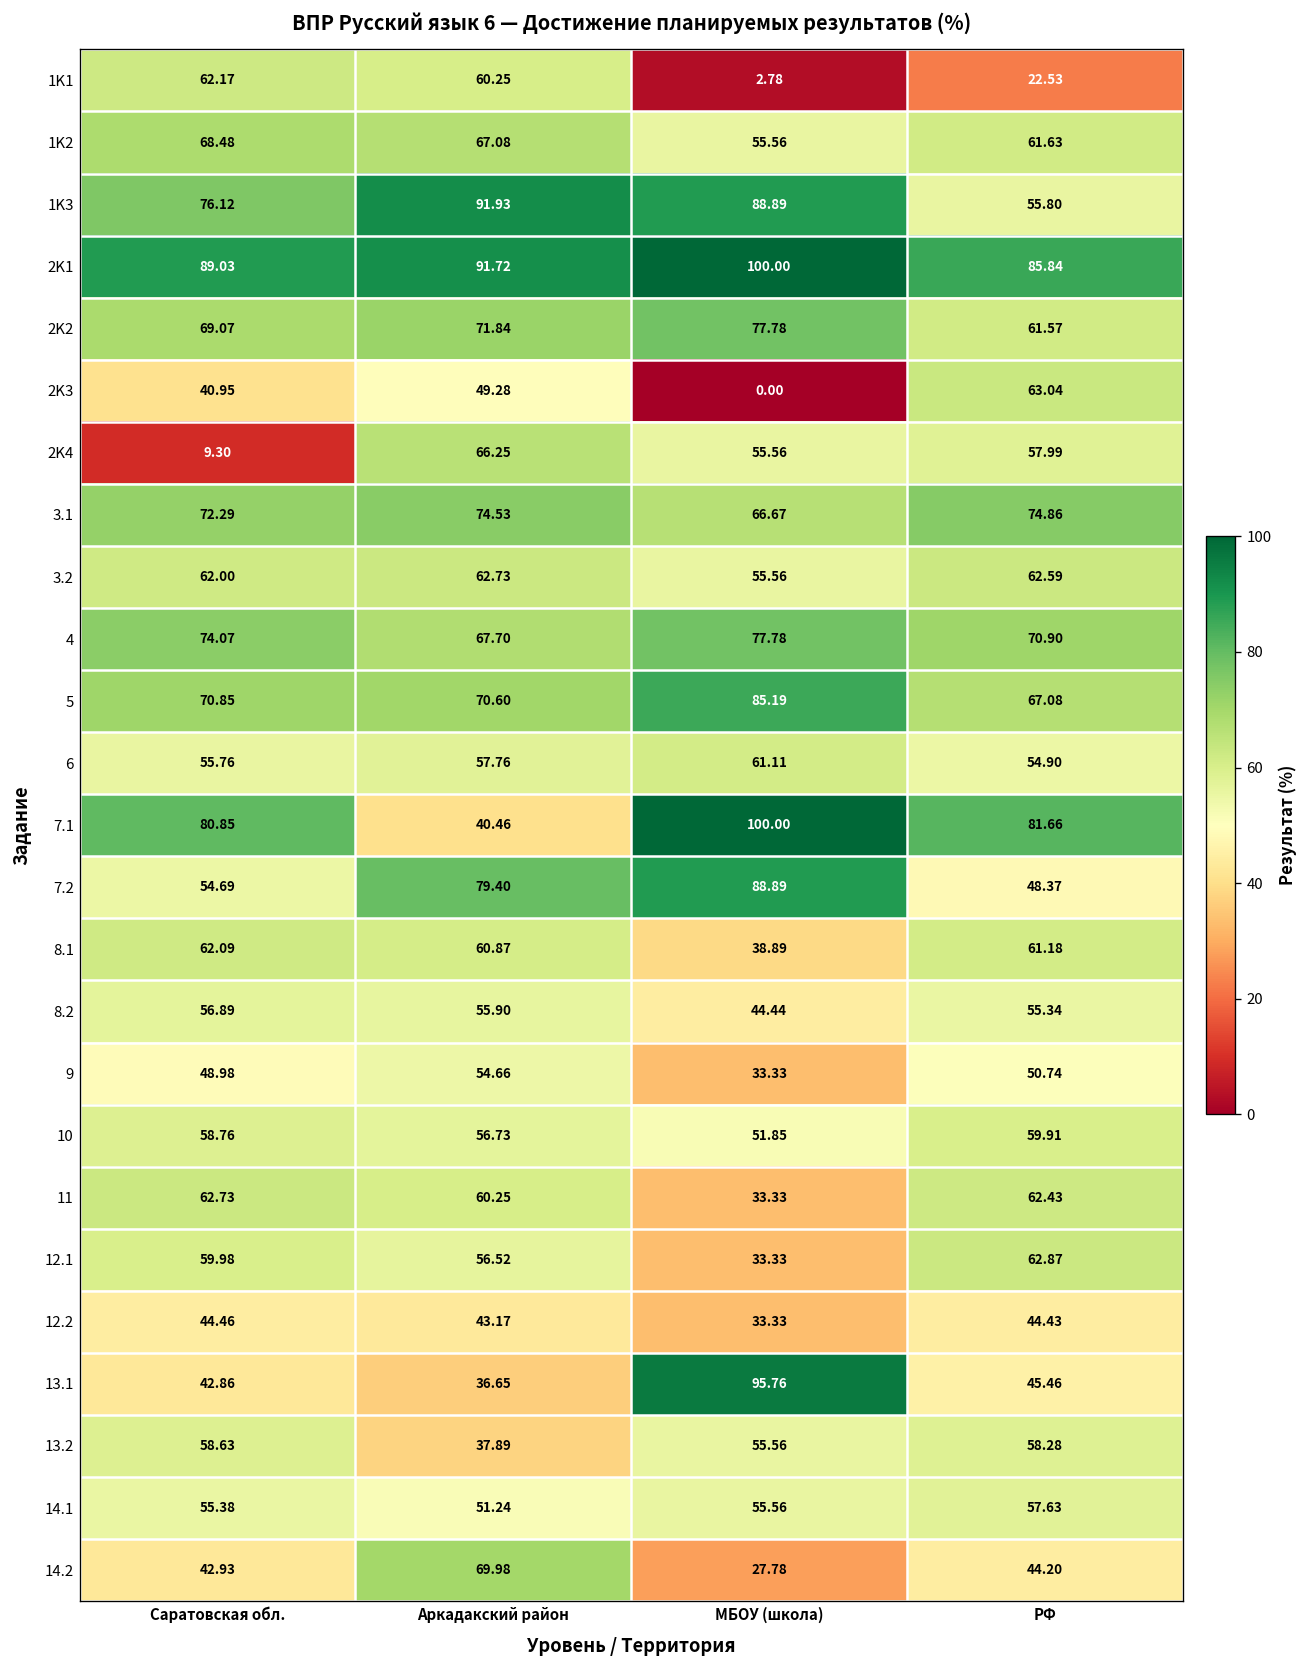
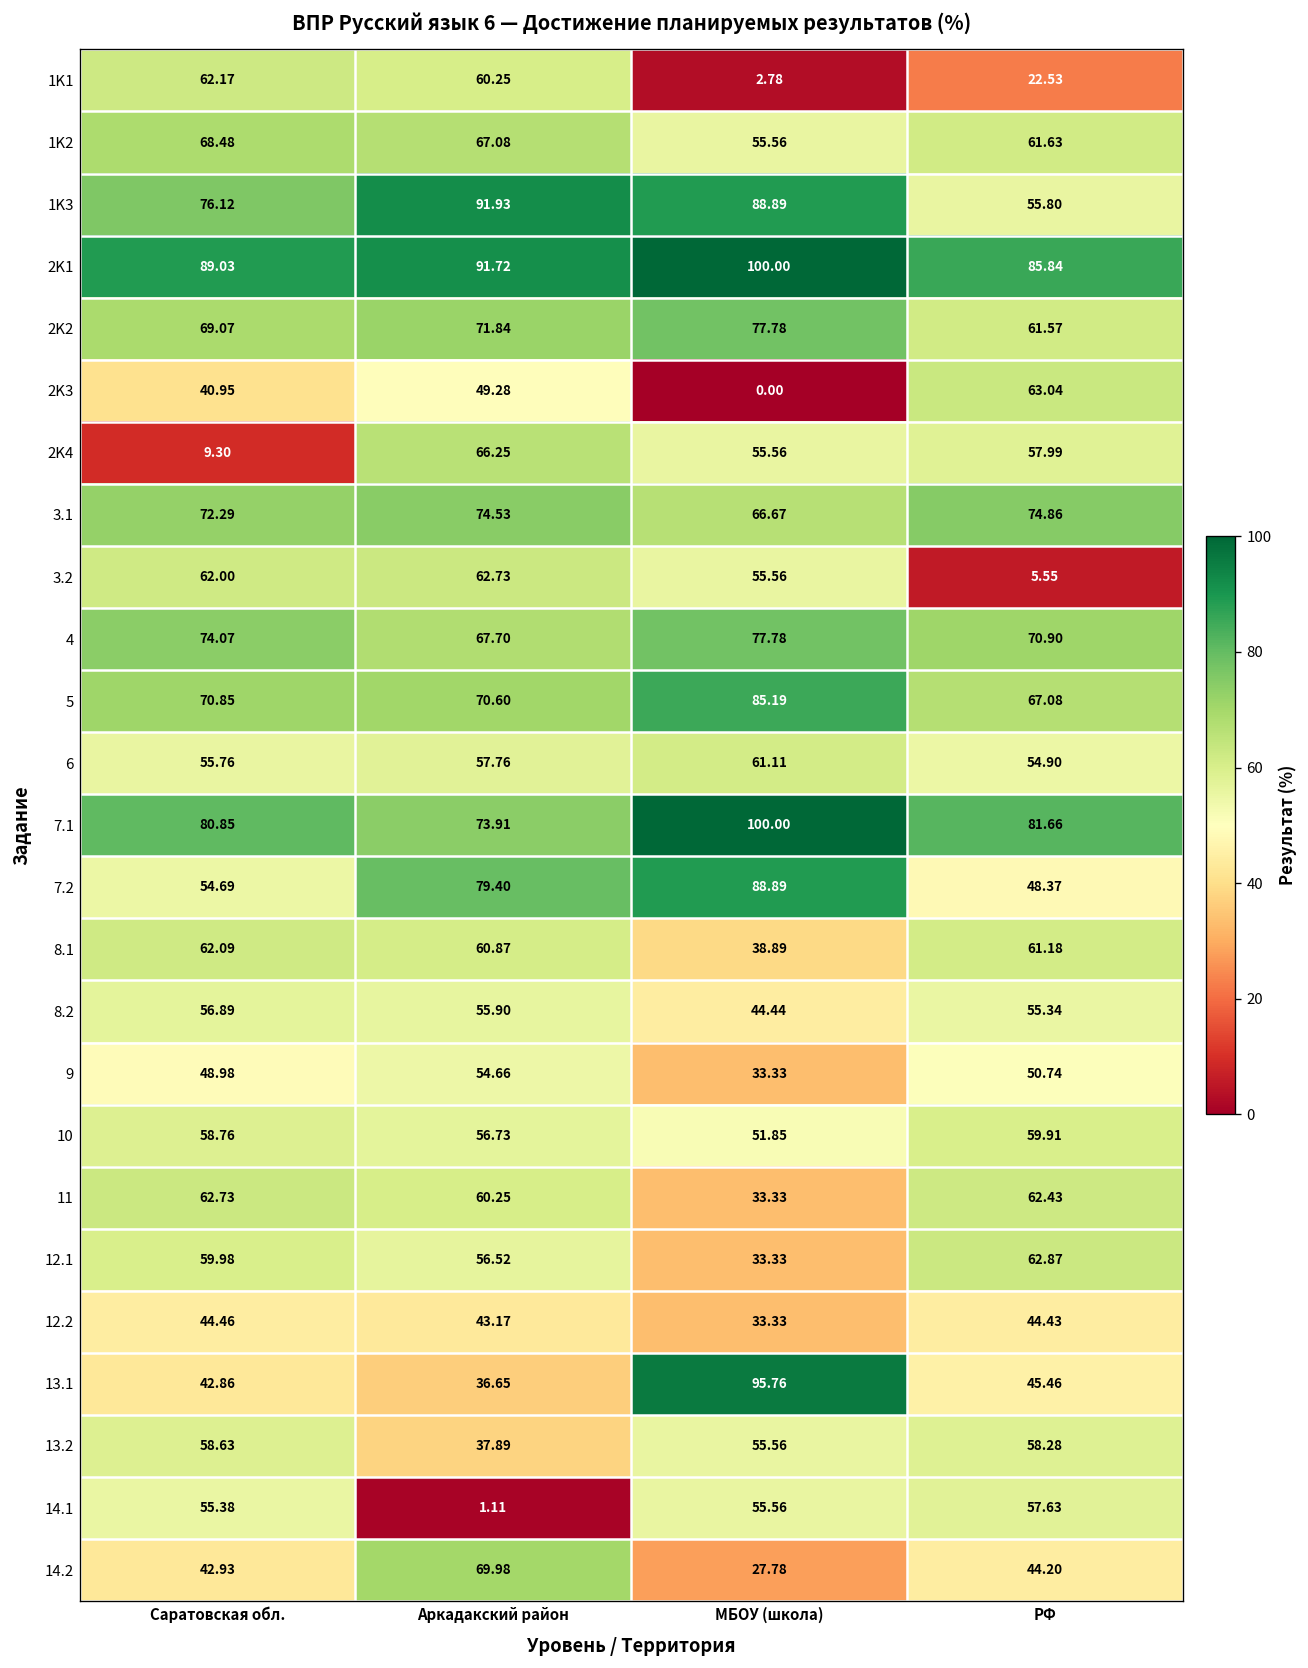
  {
    "1K1": {
      "Саратовская обл.": 62.17,
      "Аркадакский район": 60.25,
      "МБОУ (школа)": 2.78,
      "РФ": 22.53
    },
    "1K2": {
      "Саратовская обл.": 68.48,
      "Аркадакский район": 67.08,
      "МБОУ (школа)": 55.56,
      "РФ": 61.63
    },
    "1K3": {
      "Саратовская обл.": 76.12,
      "Аркадакский район": 91.93,
      "МБОУ (школа)": 88.89,
      "РФ": 55.80
    },
    "2K1": {
      "Саратовская обл.": 89.03,
      "Аркадакский район": 91.72,
      "МБОУ (школа)": 100.00,
      "РФ": 85.84
    },
    "2K2": {
      "Саратовская обл.": 69.07,
      "Аркадакский район": 71.84,
      "МБОУ (школа)": 77.78,
      "РФ": 61.57
    },
    "2K3": {
      "Саратовская обл.": 40.95,
      "Аркадакский район": 49.28,
      "МБОУ (школа)": 0.00,
      "РФ": 63.04
    },
    "2K4": {
      "Саратовская обл.": 9.30,
      "Аркадакский район": 66.25,
      "МБОУ (школа)": 55.56,
      "РФ": 57.99
    },
    "3.1": {
      "Саратовская обл.": 72.29,
      "Аркадакский район": 74.53,
      "МБОУ (школа)": 66.67,
      "РФ": 74.86
    },
    "3.2": {
      "Саратовская обл.": 62.00,
      "Аркадакский район": 62.73,
      "МБОУ (школа)": 55.56,
-     "РФ": 62.59
+     "РФ": 5.55
    },
    "4": {
      "Саратовская обл.": 74.07,
      "Аркадакский район": 67.70,
      "МБОУ (школа)": 77.78,
      "РФ": 70.90
    },
    "5": {
      "Саратовская обл.": 70.85,
      "Аркадакский район": 70.60,
      "МБОУ (школа)": 85.19,
      "РФ": 67.08
    },
    "6": {
      "Саратовская обл.": 55.76,
      "Аркадакский район": 57.76,
      "МБОУ (школа)": 61.11,
      "РФ": 54.90
    },
    "7.1": {
      "Саратовская обл.": 80.85,
-     "Аркадакский район": 40.46,
+     "Аркадакский район": 73.91,
      "МБОУ (школа)": 100.00,
      "РФ": 81.66
    },
    "7.2": {
      "Саратовская обл.": 54.69,
      "Аркадакский район": 79.40,
      "МБОУ (школа)": 88.89,
      "РФ": 48.37
    },
    "8.1": {
      "Саратовская обл.": 62.09,
      "Аркадакский район": 60.87,
      "МБОУ (школа)": 38.89,
      "РФ": 61.18
    },
    "8.2": {
      "Саратовская обл.": 56.89,
      "Аркадакский район": 55.90,
      "МБОУ (школа)": 44.44,
      "РФ": 55.34
    },
    "9": {
      "Саратовская обл.": 48.98,
      "Аркадакский район": 54.66,
      "МБОУ (школа)": 33.33,
      "РФ": 50.74
    },
    "10": {
      "Саратовская обл.": 58.76,
      "Аркадакский район": 56.73,
      "МБОУ (школа)": 51.85,
      "РФ": 59.91
    },
    "11": {
      "Саратовская обл.": 62.73,
      "Аркадакский район": 60.25,
      "МБОУ (школа)": 33.33,
      "РФ": 62.43
    },
    "12.1": {
      "Саратовская обл.": 59.98,
      "Аркадакский район": 56.52,
      "МБОУ (школа)": 33.33,
      "РФ": 62.87
    },
    "12.2": {
      "Саратовская обл.": 44.46,
      "Аркадакский район": 43.17,
      "МБОУ (школа)": 33.33,
      "РФ": 44.43
    },
    "13.1": {
      "Саратовская обл.": 42.86,
      "Аркадакский район": 36.65,
      "МБОУ (школа)": 95.76,
      "РФ": 45.46
    },
    "13.2": {
      "Саратовская обл.": 58.63,
      "Аркадакский район": 37.89,
      "МБОУ (школа)": 55.56,
      "РФ": 58.28
    },
    "14.1": {
      "Саратовская обл.": 55.38,
-     "Аркадакский район": 51.24,
+     "Аркадакский район": 1.11,
      "МБОУ (школа)": 55.56,
      "РФ": 57.63
    },
    "14.2": {
      "Саратовская обл.": 42.93,
      "Аркадакский район": 69.98,
      "МБОУ (школа)": 27.78,
      "РФ": 44.20
    }
  }
